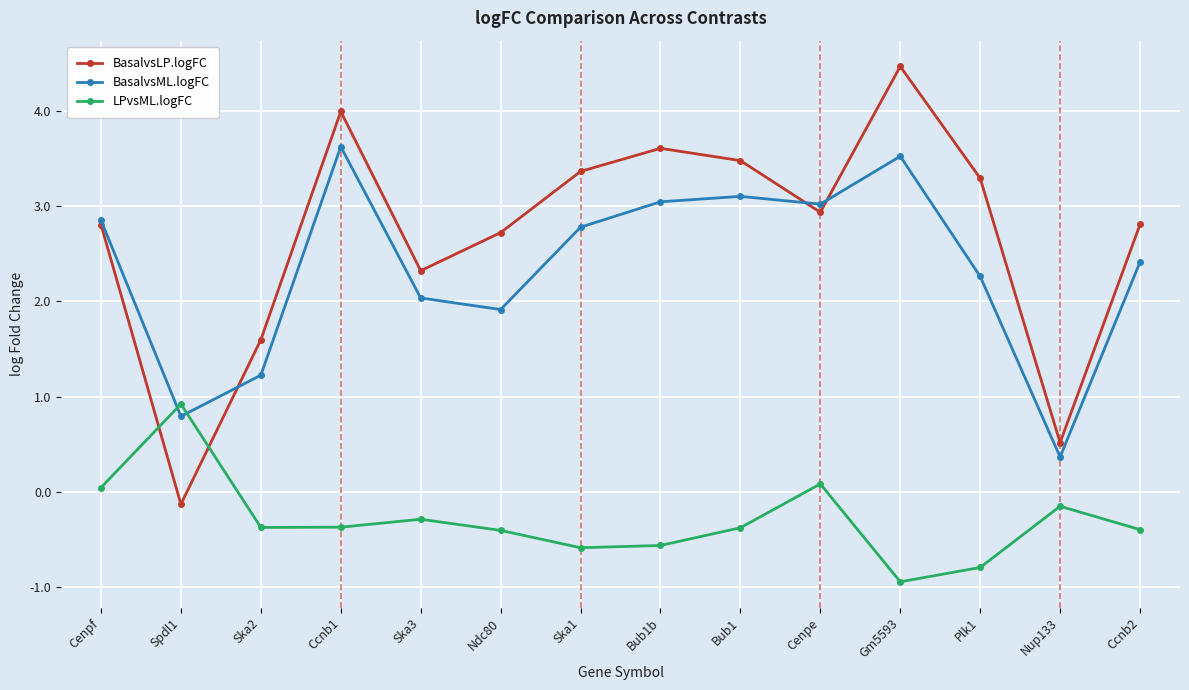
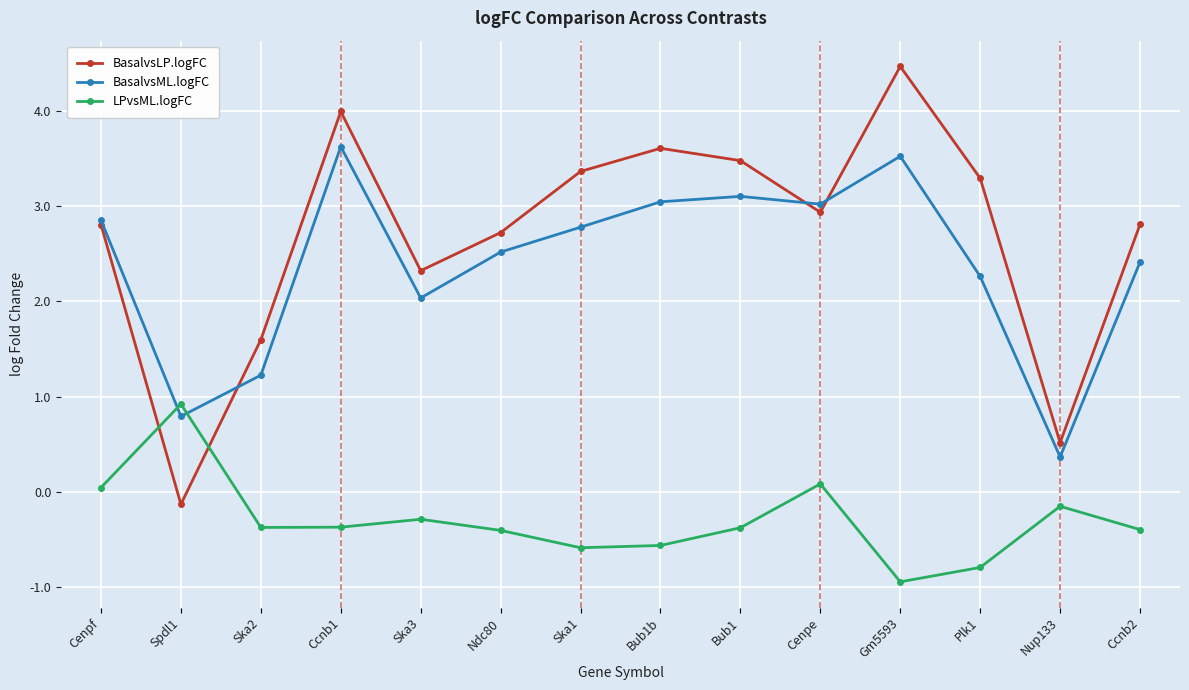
  {
    "BasalvsLP.logFC": {
      "Cenpf": 2.8,
      "Spdl1": -0.1,
      "Ska2": 1.6,
      "Ccnb1": 4.0,
      "Ska3": 2.3,
      "Ndc80": 2.7,
      "Ska1": 3.4,
      "Bub1b": 3.6,
      "Bub1": 3.5,
      "Cenpe": 2.9,
      "Gm5593": 4.5,
      "Plk1": 3.3,
      "Nup133": 0.5,
      "Ccnb2": 2.8
    },
    "BasalvsML.logFC": {
      "Cenpf": 2.9,
      "Spdl1": 0.8,
      "Ska2": 1.2,
      "Ccnb1": 3.6,
      "Ska3": 2.0,
-     "Ndc80": 1.9,
+     "Ndc80": 2.5,
      "Ska1": 2.8,
      "Bub1b": 3.0,
      "Bub1": 3.1,
      "Cenpe": 3.0,
      "Gm5593": 3.5,
      "Plk1": 2.3,
      "Nup133": 0.4,
      "Ccnb2": 2.4
    },
    "LPvsML.logFC": {
      "Cenpf": 0.0,
      "Spdl1": 0.9,
      "Ska2": -0.4,
      "Ccnb1": -0.4,
      "Ska3": -0.3,
      "Ndc80": -0.4,
      "Ska1": -0.6,
      "Bub1b": -0.6,
      "Bub1": -0.4,
      "Cenpe": 0.1,
      "Gm5593": -0.9,
      "Plk1": -0.8,
      "Nup133": -0.1,
      "Ccnb2": -0.4
    }
  }
